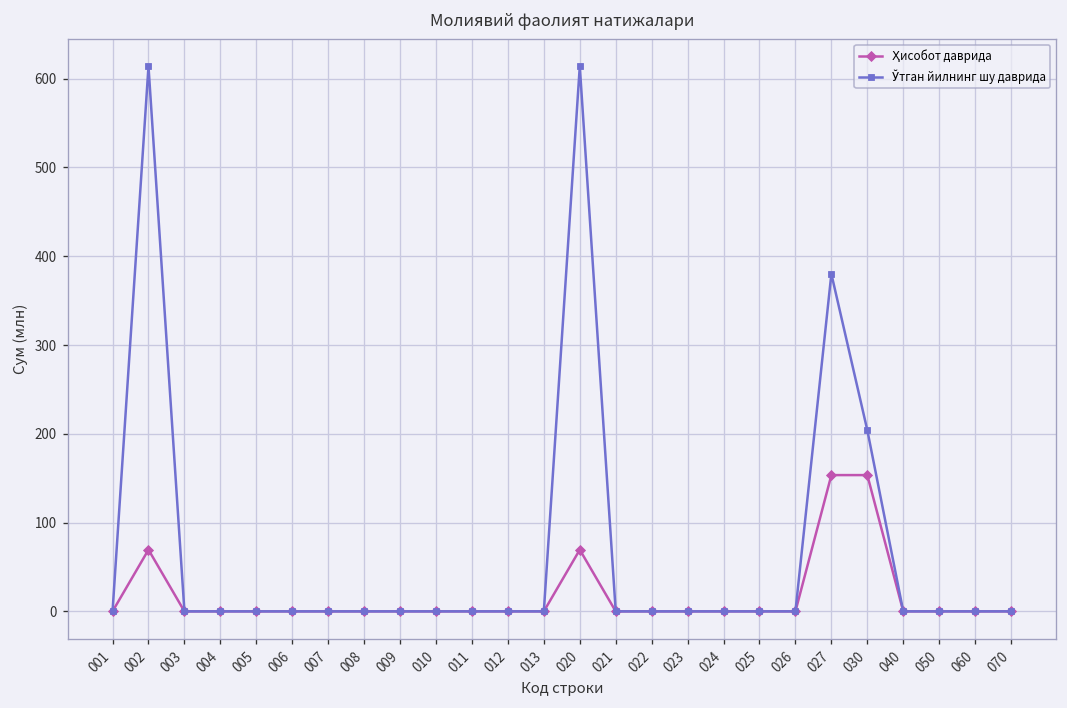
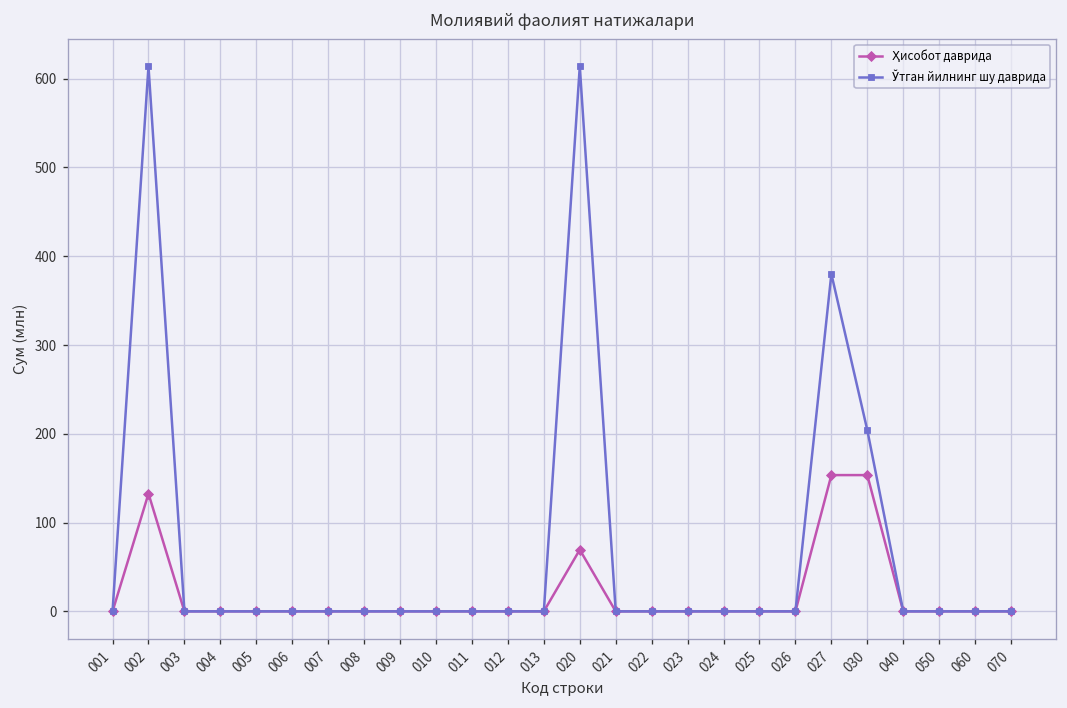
  {
    "Ҳисобот даврида": {
-     "002": 70,
+     "002": 130,
      "020": 70,
      "027": 150,
      "030": 150
    },
    "Ўтган йилнинг шу даврида": {
      "002": 610,
      "020": 610,
      "027": 380,
      "030": 200
    }
  }
